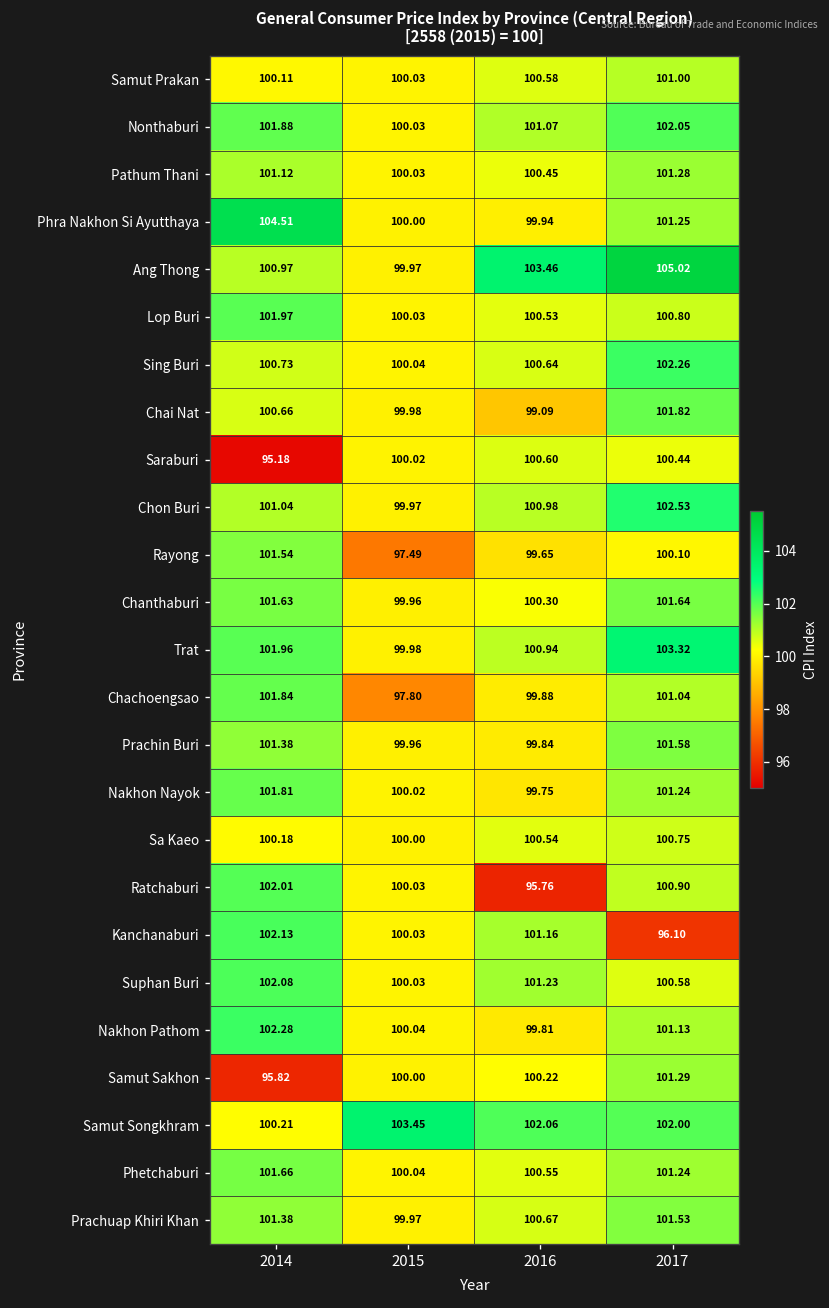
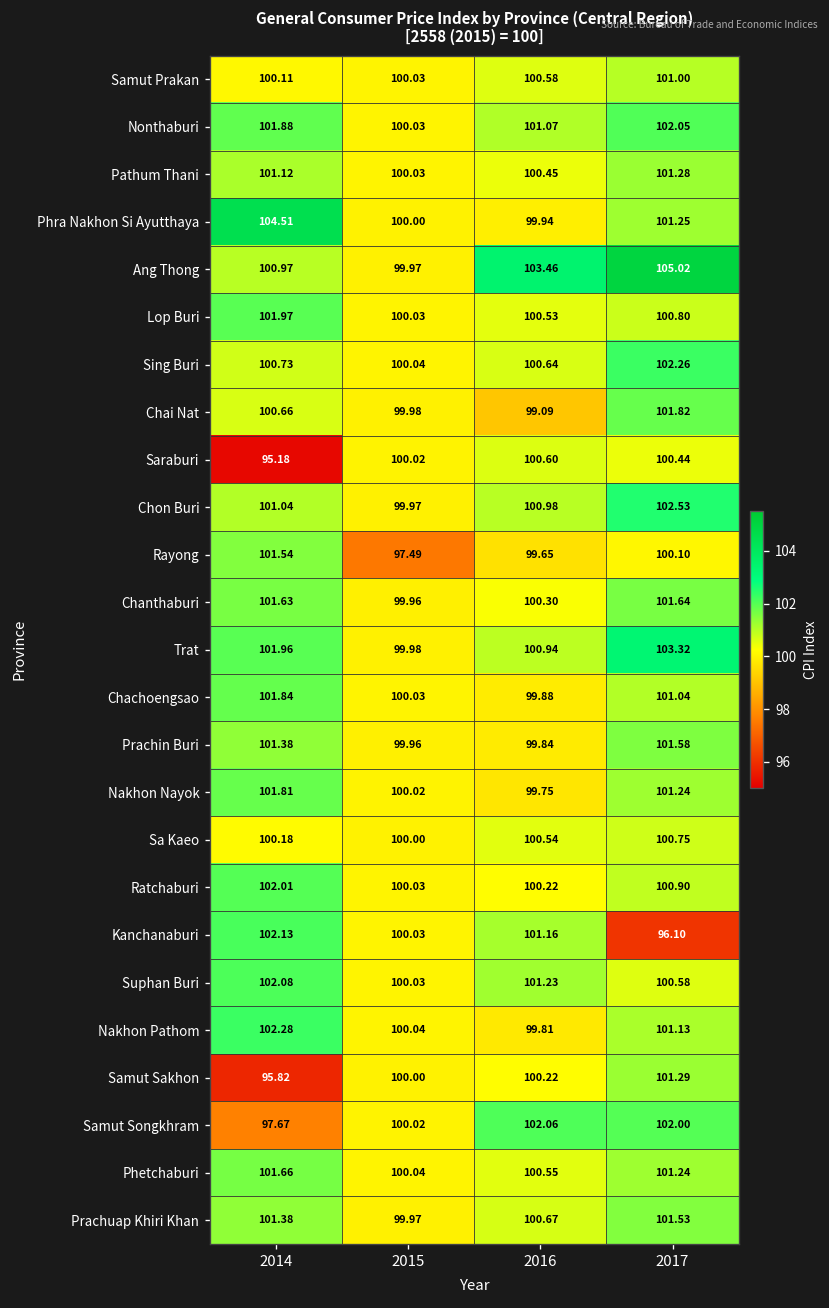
  {
    "Samut Prakan": {
      "2014": 100.11,
      "2015": 100.03,
      "2016": 100.58,
      "2017": 101.00
    },
    "Nonthaburi": {
      "2014": 101.88,
      "2015": 100.03,
      "2016": 101.07,
      "2017": 102.05
    },
    "Pathum Thani": {
      "2014": 101.12,
      "2015": 100.03,
      "2016": 100.45,
      "2017": 101.28
    },
    "Phra Nakhon Si Ayutthaya": {
      "2014": 104.51,
      "2015": 100.00,
      "2016": 99.94,
      "2017": 101.25
    },
    "Ang Thong": {
      "2014": 100.97,
      "2015": 99.97,
      "2016": 103.46,
      "2017": 105.02
    },
    "Lop Buri": {
      "2014": 101.97,
      "2015": 100.03,
      "2016": 100.53,
      "2017": 100.80
    },
    "Sing Buri": {
      "2014": 100.73,
      "2015": 100.04,
      "2016": 100.64,
      "2017": 102.26
    },
    "Chai Nat": {
      "2014": 100.66,
      "2015": 99.98,
      "2016": 99.09,
      "2017": 101.82
    },
    "Saraburi": {
      "2014": 95.18,
      "2015": 100.02,
      "2016": 100.60,
      "2017": 100.44
    },
    "Chon Buri": {
      "2014": 101.04,
      "2015": 99.97,
      "2016": 100.98,
      "2017": 102.53
    },
    "Rayong": {
      "2014": 101.54,
      "2015": 97.49,
      "2016": 99.65,
      "2017": 100.10
    },
    "Chanthaburi": {
      "2014": 101.63,
      "2015": 99.96,
      "2016": 100.30,
      "2017": 101.64
    },
    "Trat": {
      "2014": 101.96,
      "2015": 99.98,
      "2016": 100.94,
      "2017": 103.32
    },
    "Chachoengsao": {
      "2014": 101.84,
-     "2015": 97.80,
+     "2015": 100.03,
      "2016": 99.88,
      "2017": 101.04
    },
    "Prachin Buri": {
      "2014": 101.38,
      "2015": 99.96,
      "2016": 99.84,
      "2017": 101.58
    },
    "Nakhon Nayok": {
      "2014": 101.81,
      "2015": 100.02,
      "2016": 99.75,
      "2017": 101.24
    },
    "Sa Kaeo": {
      "2014": 100.18,
      "2015": 100.00,
      "2016": 100.54,
      "2017": 100.75
    },
    "Ratchaburi": {
      "2014": 102.01,
      "2015": 100.03,
-     "2016": 95.76,
+     "2016": 100.22,
      "2017": 100.90
    },
    "Kanchanaburi": {
      "2014": 102.13,
      "2015": 100.03,
      "2016": 101.16,
      "2017": 96.10
    },
    "Suphan Buri": {
      "2014": 102.08,
      "2015": 100.03,
      "2016": 101.23,
      "2017": 100.58
    },
    "Nakhon Pathom": {
      "2014": 102.28,
      "2015": 100.04,
      "2016": 99.81,
      "2017": 101.13
    },
    "Samut Sakhon": {
      "2014": 95.82,
      "2015": 100.00,
      "2016": 100.22,
      "2017": 101.29
    },
    "Samut Songkhram": {
-     "2014": 100.21,
-     "2015": 103.45,
+     "2014": 97.67,
+     "2015": 100.02,
      "2016": 102.06,
      "2017": 102.00
    },
    "Phetchaburi": {
      "2014": 101.66,
      "2015": 100.04,
      "2016": 100.55,
      "2017": 101.24
    },
    "Prachuap Khiri Khan": {
      "2014": 101.38,
      "2015": 99.97,
      "2016": 100.67,
      "2017": 101.53
    }
  }
